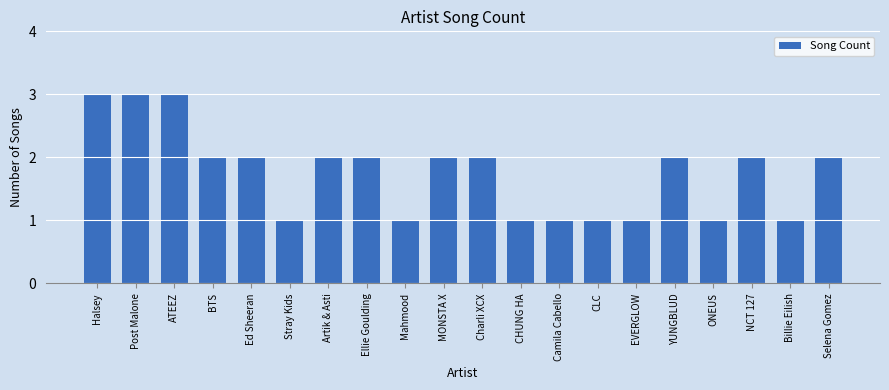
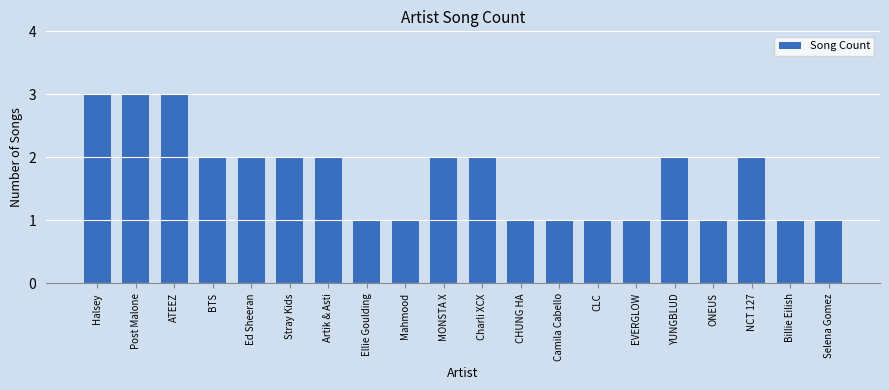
  {
    "Halsey": 3,
    "Post Malone": 3,
    "ATEEZ": 3,
    "BTS": 2,
    "Ed Sheeran": 2,
-   "Stray Kids": 1,
+   "Stray Kids": 2,
    "Artik & Asti": 2,
-   "Ellie Goulding": 2,
+   "Ellie Goulding": 1,
    "Mahmood": 1,
    "MONSTA X": 2,
    "Charli XCX": 2,
    "CHUNG HA": 1,
    "Camila Cabello": 1,
    "CLC": 1,
    "EVERGLOW": 1,
    "YUNGBLUD": 2,
    "ONEUS": 1,
    "NCT 127": 2,
    "Billie Eilish": 1,
-   "Selena Gomez": 2
+   "Selena Gomez": 1
  }
